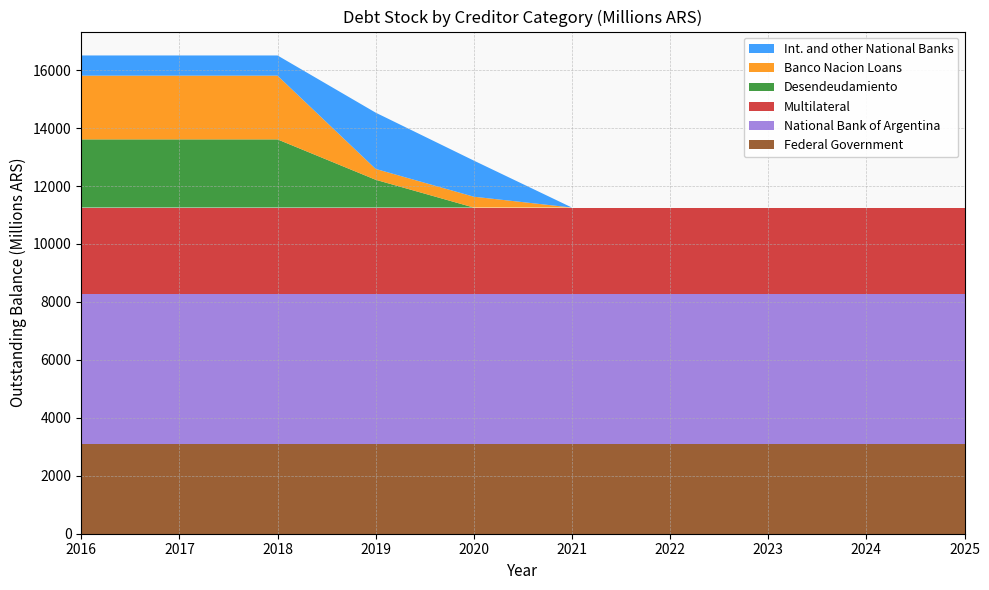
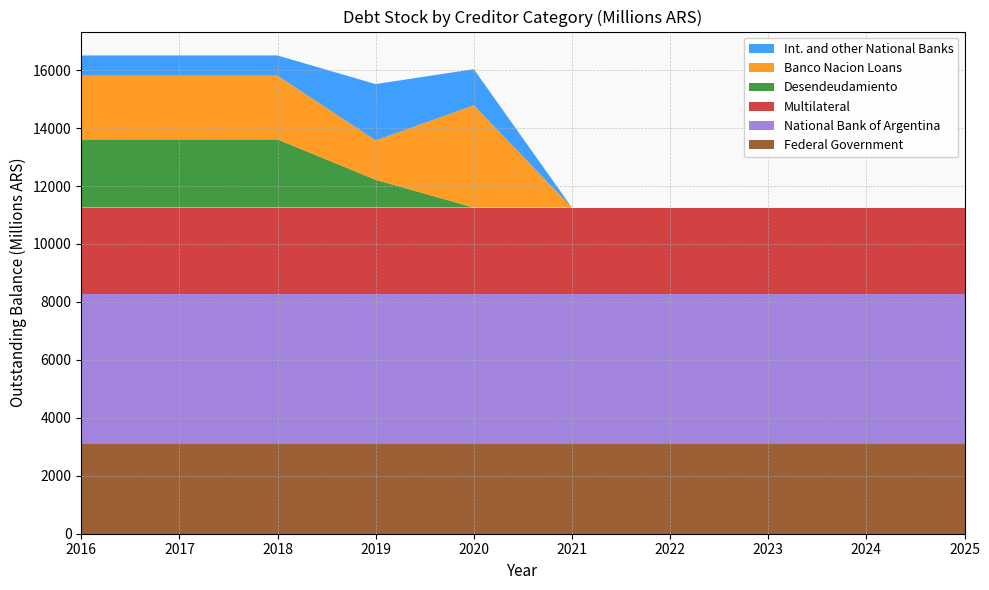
  {
    "Federal Government": {
      "2016": 3100,
      "2017": 3100,
      "2018": 3100,
      "2019": 3100,
      "2020": 3100,
      "2021": 3100,
      "2022": 3100,
      "2023": 3100,
      "2024": 3100,
      "2025": 3100
    },
    "National Bank of Argentina": {
      "2016": 5200,
      "2017": 5200,
      "2018": 5200,
      "2019": 5200,
      "2020": 5200,
      "2021": 5200,
      "2022": 5200,
      "2023": 5200,
      "2024": 5200,
      "2025": 5200
    },
    "Multilateral": {
      "2016": 3000,
      "2017": 3000,
      "2018": 3000,
      "2019": 3000
    },
    "Desendeudamiento": {
      "2016": 2400,
      "2017": 2400,
      "2018": 2400,
      "2019": 1000
    },
    "Banco Nacion Loans": {
      "2016": 2200,
      "2017": 2200,
      "2018": 2200,
-     "2019": 400,
-     "2020": 400
+     "2019": 1400,
+     "2020": 3500
    },
    "Int. and other National Banks": {
      "2016": 700,
      "2017": 700,
      "2018": 700,
      "2019": 1900,
      "2020": 1200
    }
  }
